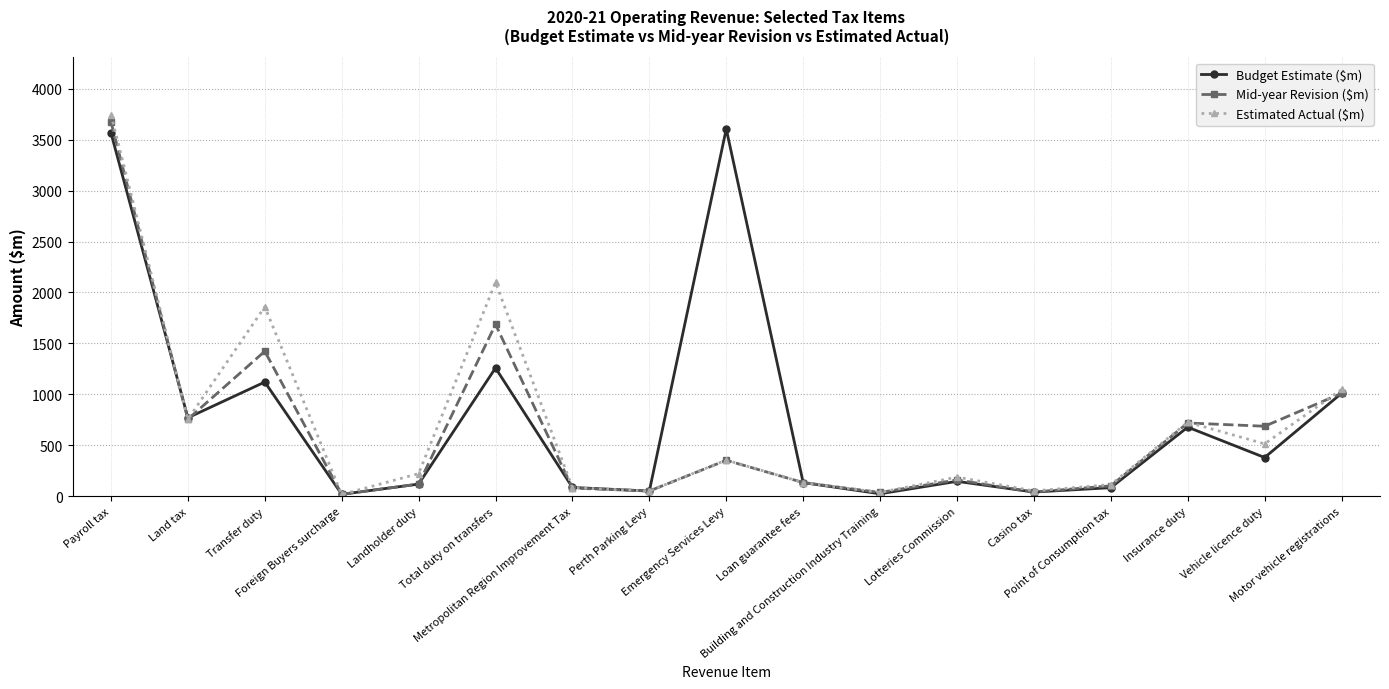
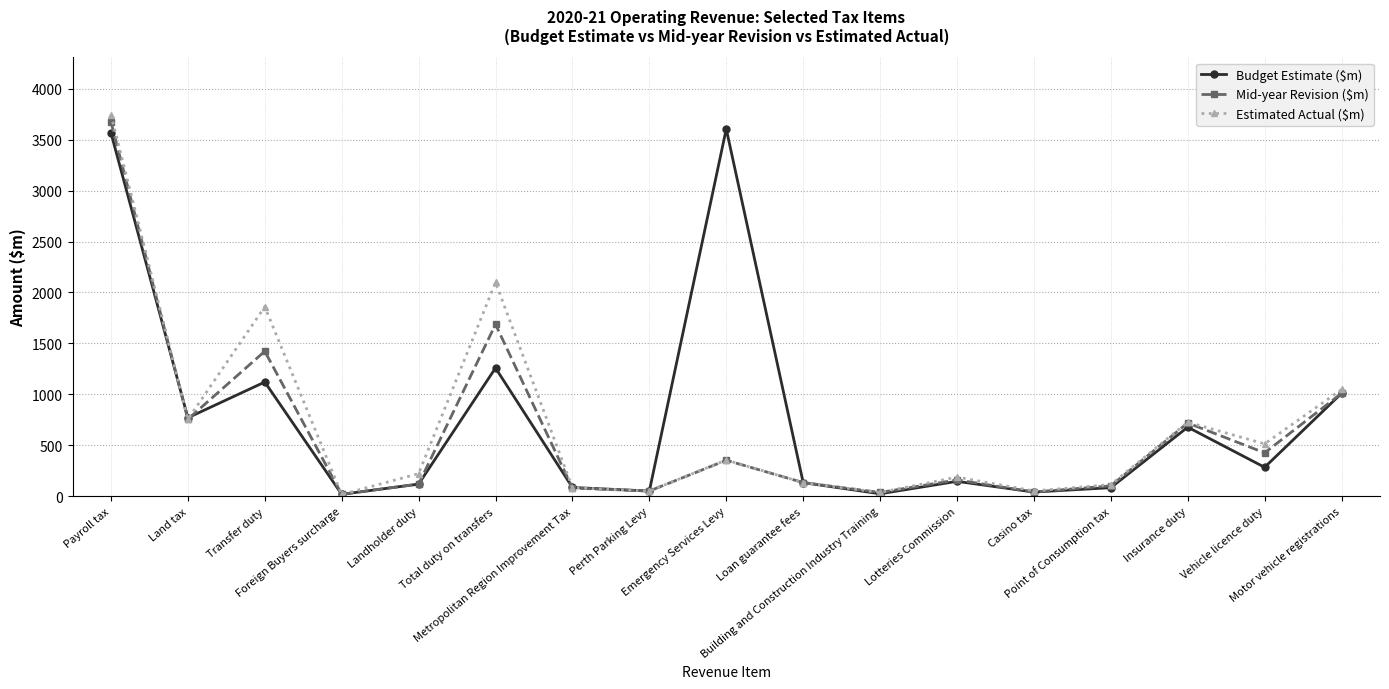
  {
    "Budget Estimate ($m)": {
      "Payroll tax": 3570,
      "Transfer duty": 1120,
      "Total duty on transfers": 1260,
      "Emergency Services Levy": 3610,
      "Insurance duty": 680,
-     "Vehicle licence duty": 380
+     "Vehicle licence duty": 280
    },
    "Mid-year Revision ($m)": {
      "Payroll tax": 3670,
      "Transfer duty": 1420,
      "Total duty on transfers": 1690,
-     "Vehicle licence duty": 690
+     "Vehicle licence duty": 430
    },
    "Estimated Actual ($m)": {
      "Payroll tax": 3750,
      "Transfer duty": 1860,
      "Landholder duty": 220,
      "Total duty on transfers": 2100,
      "Lotteries Commission": 190,
      "Vehicle licence duty": 510,
      "Motor vehicle registrations": 1050
    }
  }
